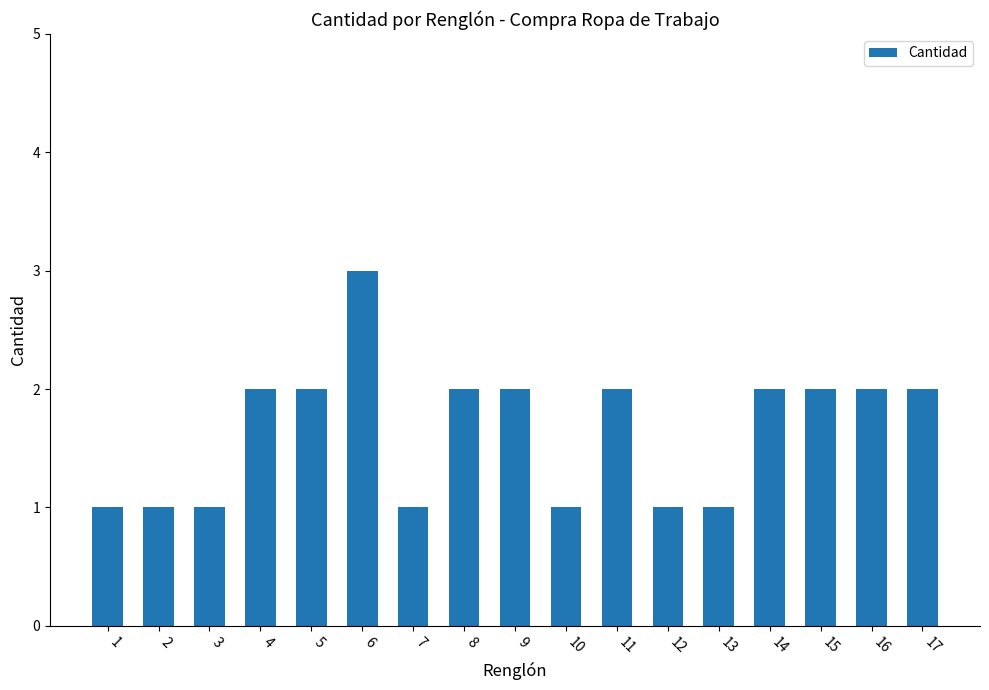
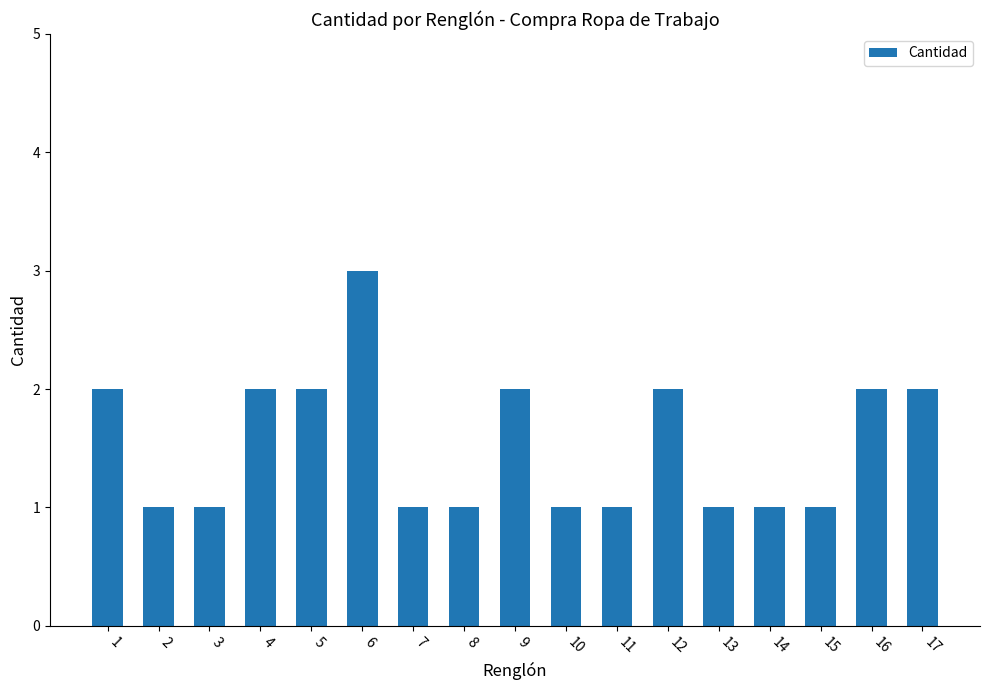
  {
-   "1": 1,
+   "1": 2,
    "2": 1,
    "3": 1,
    "4": 2,
    "5": 2,
    "6": 3,
    "7": 1,
-   "8": 2,
+   "8": 1,
    "9": 2,
    "10": 1,
-   "11": 2,
-   "12": 1,
+   "11": 1,
+   "12": 2,
    "13": 1,
-   "14": 2,
-   "15": 2,
+   "14": 1,
+   "15": 1,
    "16": 2,
    "17": 2
  }
